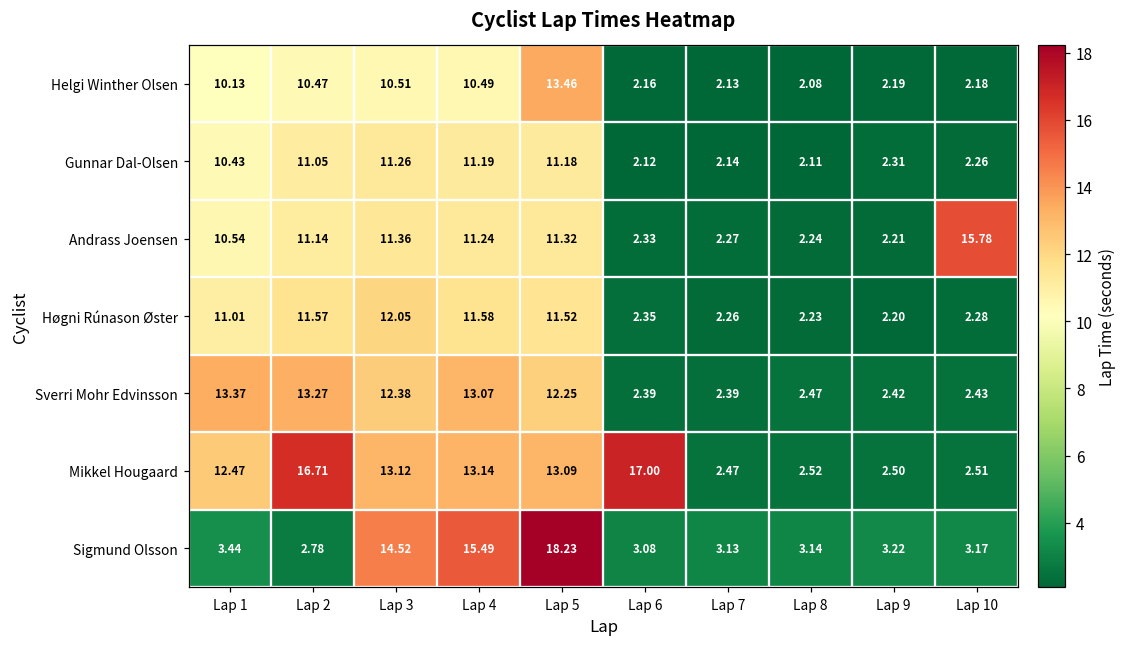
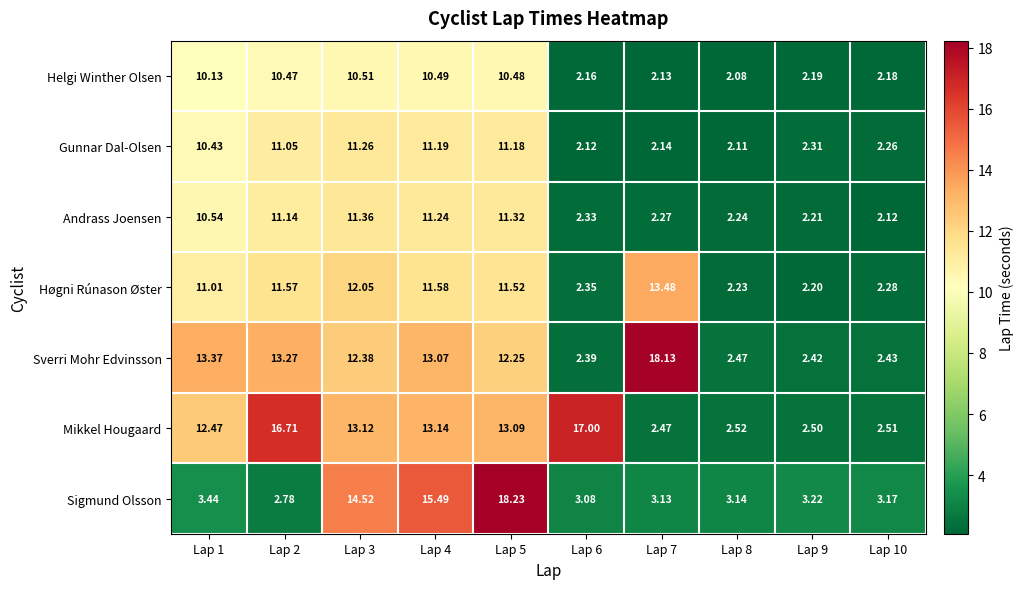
  {
    "Helgi Winther Olsen": {
      "Lap 1": 10.13,
      "Lap 2": 10.47,
      "Lap 3": 10.51,
      "Lap 4": 10.49,
-     "Lap 5": 13.46,
+     "Lap 5": 10.48,
      "Lap 6": 2.16,
      "Lap 7": 2.13,
      "Lap 8": 2.08,
      "Lap 9": 2.19,
      "Lap 10": 2.18
    },
    "Gunnar Dal-Olsen": {
      "Lap 1": 10.43,
      "Lap 2": 11.05,
      "Lap 3": 11.26,
      "Lap 4": 11.19,
      "Lap 5": 11.18,
      "Lap 6": 2.12,
      "Lap 7": 2.14,
      "Lap 8": 2.11,
      "Lap 9": 2.31,
      "Lap 10": 2.26
    },
    "Andrass Joensen": {
      "Lap 1": 10.54,
      "Lap 2": 11.14,
      "Lap 3": 11.36,
      "Lap 4": 11.24,
      "Lap 5": 11.32,
      "Lap 6": 2.33,
      "Lap 7": 2.27,
      "Lap 8": 2.24,
      "Lap 9": 2.21,
-     "Lap 10": 15.78
+     "Lap 10": 2.12
    },
    "Høgni Rúnason Øster": {
      "Lap 1": 11.01,
      "Lap 2": 11.57,
      "Lap 3": 12.05,
      "Lap 4": 11.58,
      "Lap 5": 11.52,
      "Lap 6": 2.35,
-     "Lap 7": 2.26,
+     "Lap 7": 13.48,
      "Lap 8": 2.23,
      "Lap 9": 2.20,
      "Lap 10": 2.28
    },
    "Sverri Mohr Edvinsson": {
      "Lap 1": 13.37,
      "Lap 2": 13.27,
      "Lap 3": 12.38,
      "Lap 4": 13.07,
      "Lap 5": 12.25,
      "Lap 6": 2.39,
-     "Lap 7": 2.39,
+     "Lap 7": 18.13,
      "Lap 8": 2.47,
      "Lap 9": 2.42,
      "Lap 10": 2.43
    },
    "Mikkel Hougaard": {
      "Lap 1": 12.47,
      "Lap 2": 16.71,
      "Lap 3": 13.12,
      "Lap 4": 13.14,
      "Lap 5": 13.09,
      "Lap 6": 17.00,
      "Lap 7": 2.47,
      "Lap 8": 2.52,
      "Lap 9": 2.50,
      "Lap 10": 2.51
    },
    "Sigmund Olsson": {
      "Lap 1": 3.44,
      "Lap 2": 2.78,
      "Lap 3": 14.52,
      "Lap 4": 15.49,
      "Lap 5": 18.23,
      "Lap 6": 3.08,
      "Lap 7": 3.13,
      "Lap 8": 3.14,
      "Lap 9": 3.22,
      "Lap 10": 3.17
    }
  }
